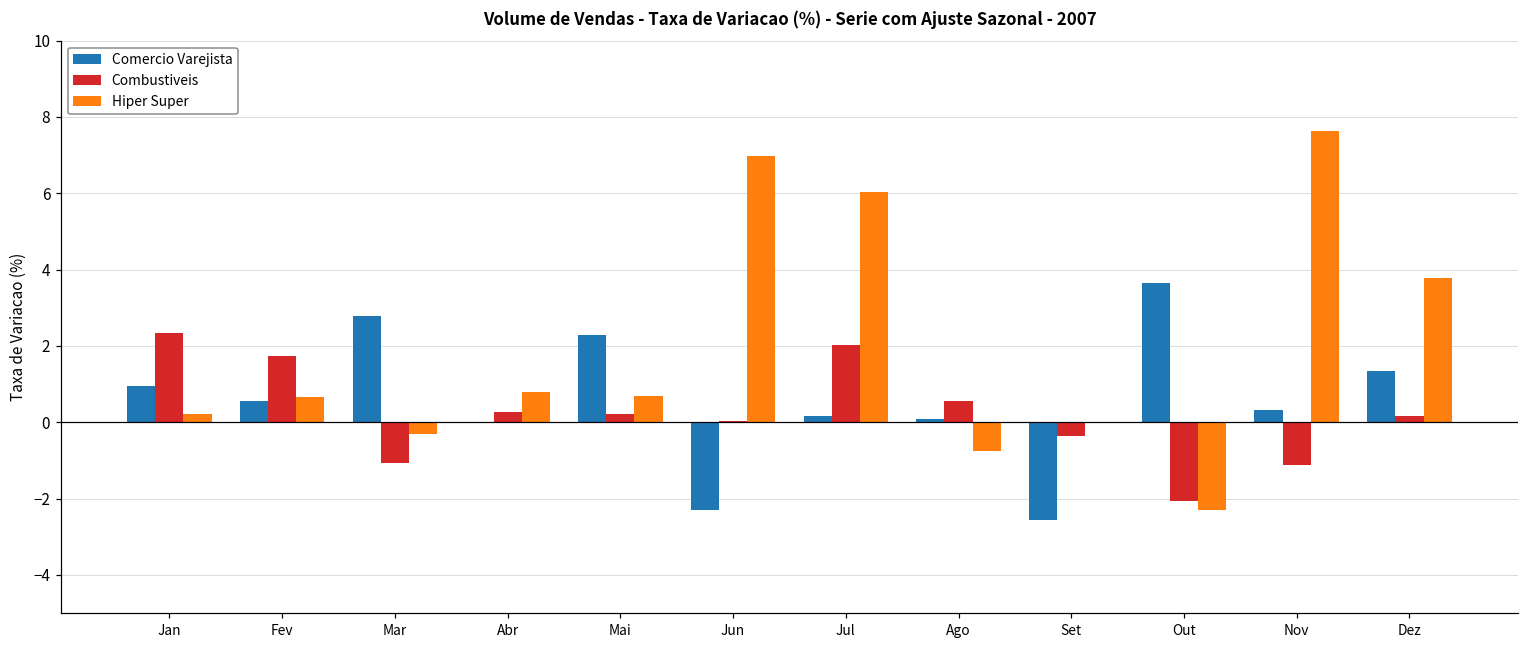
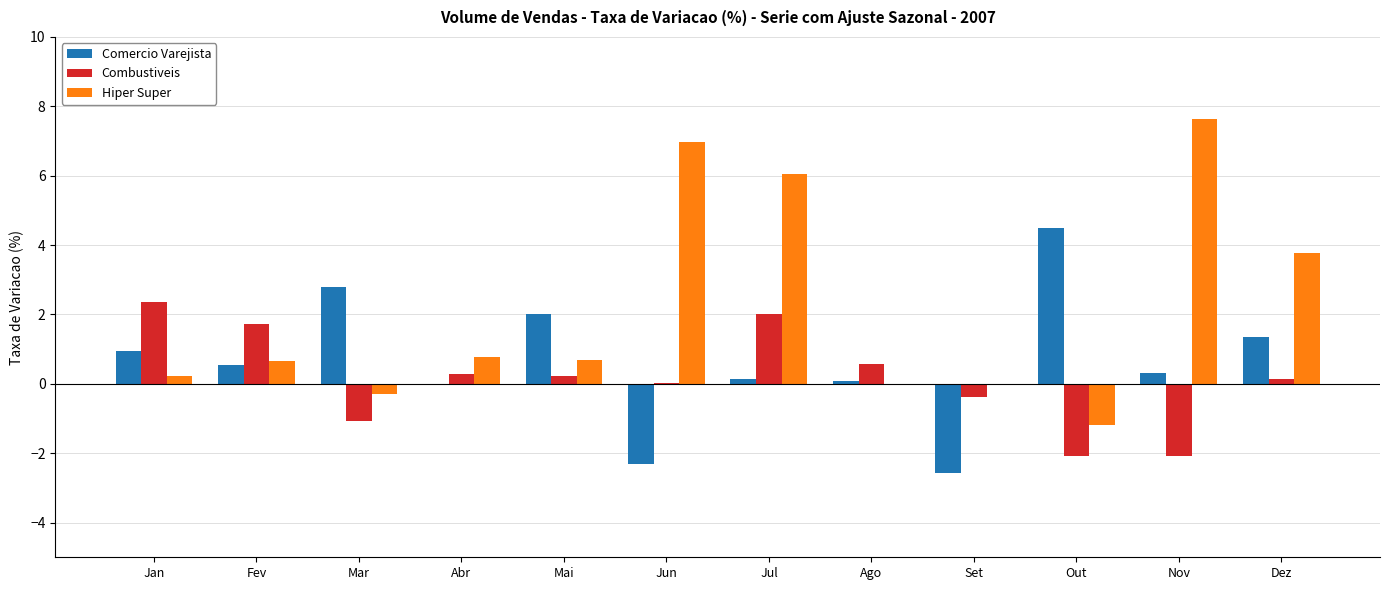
  {
    "Comercio Varejista": {
      "Jan": 1.0,
      "Fev": 0.5,
      "Mar": 2.8,
-     "Mai": 2.3,
+     "Mai": 2.0,
      "Jun": -2.3,
      "Jul": 0.2,
      "Ago": 0.1,
      "Set": -2.6,
-     "Out": 3.6,
+     "Out": 4.5,
      "Nov": 0.3,
      "Dez": 1.3
    },
    "Combustiveis": {
      "Jan": 2.3,
      "Fev": 1.7,
      "Mar": -1.1,
      "Abr": 0.3,
      "Mai": 0.2,
      "Jul": 2.0,
      "Ago": 0.6,
      "Set": -0.4,
      "Out": -2.1,
-     "Nov": -1.1,
+     "Nov": -2.1,
      "Dez": 0.2
    },
    "Hiper Super": {
      "Jan": 0.2,
      "Fev": 0.7,
      "Mar": -0.3,
      "Abr": 0.8,
      "Mai": 0.7,
      "Jun": 7.0,
      "Jul": 6.0,
-     "Ago": -0.7,
-     "Out": -2.3,
+     "Ago": 0.0,
+     "Out": -1.2,
      "Nov": 7.6,
      "Dez": 3.8
    }
  }
